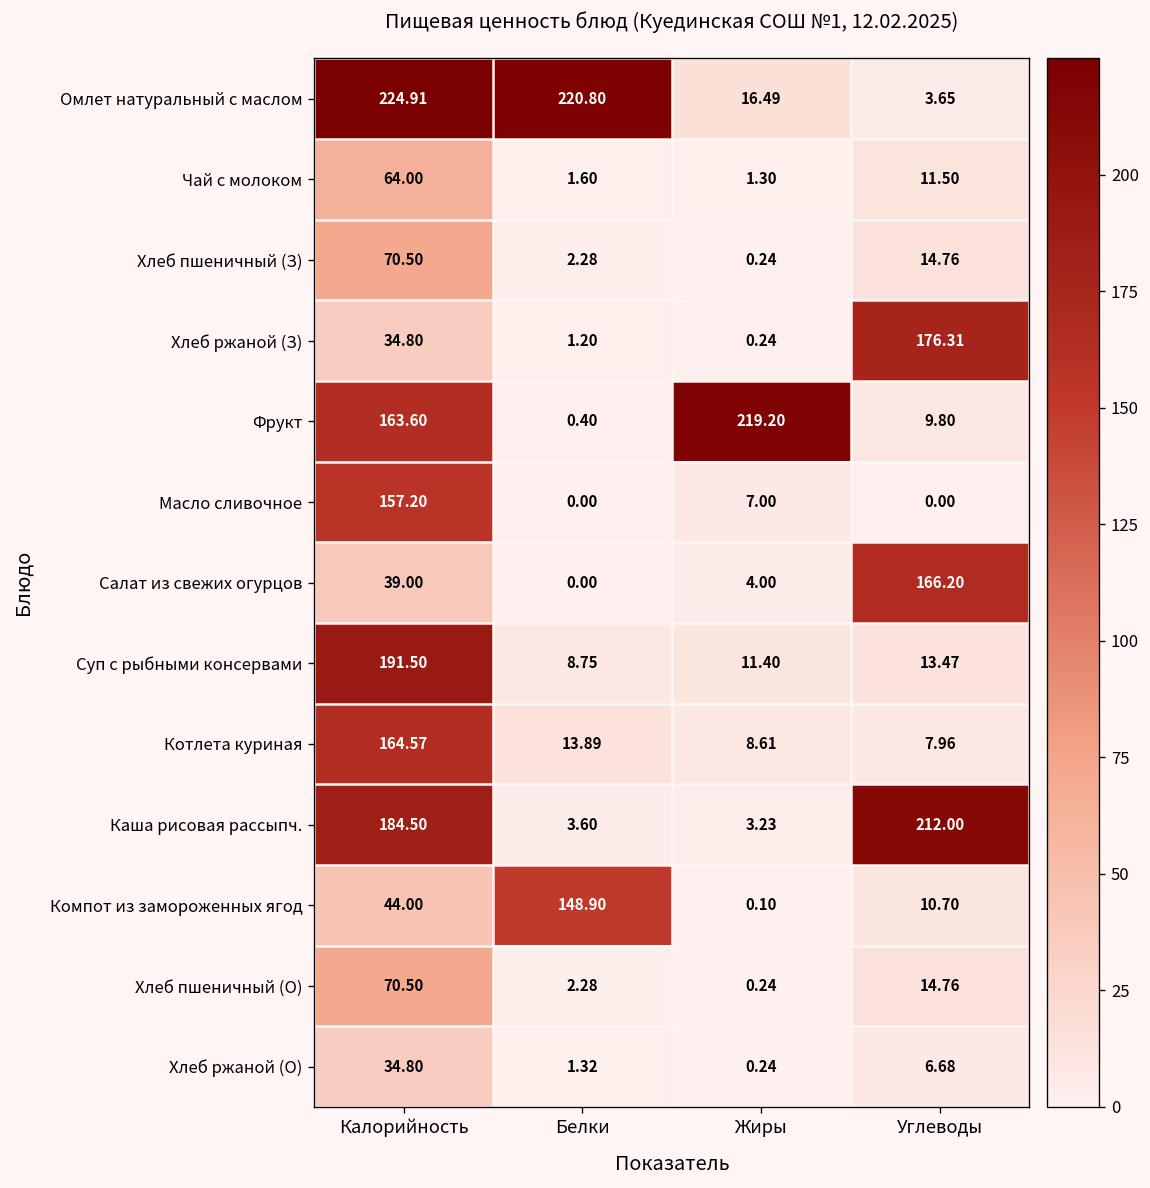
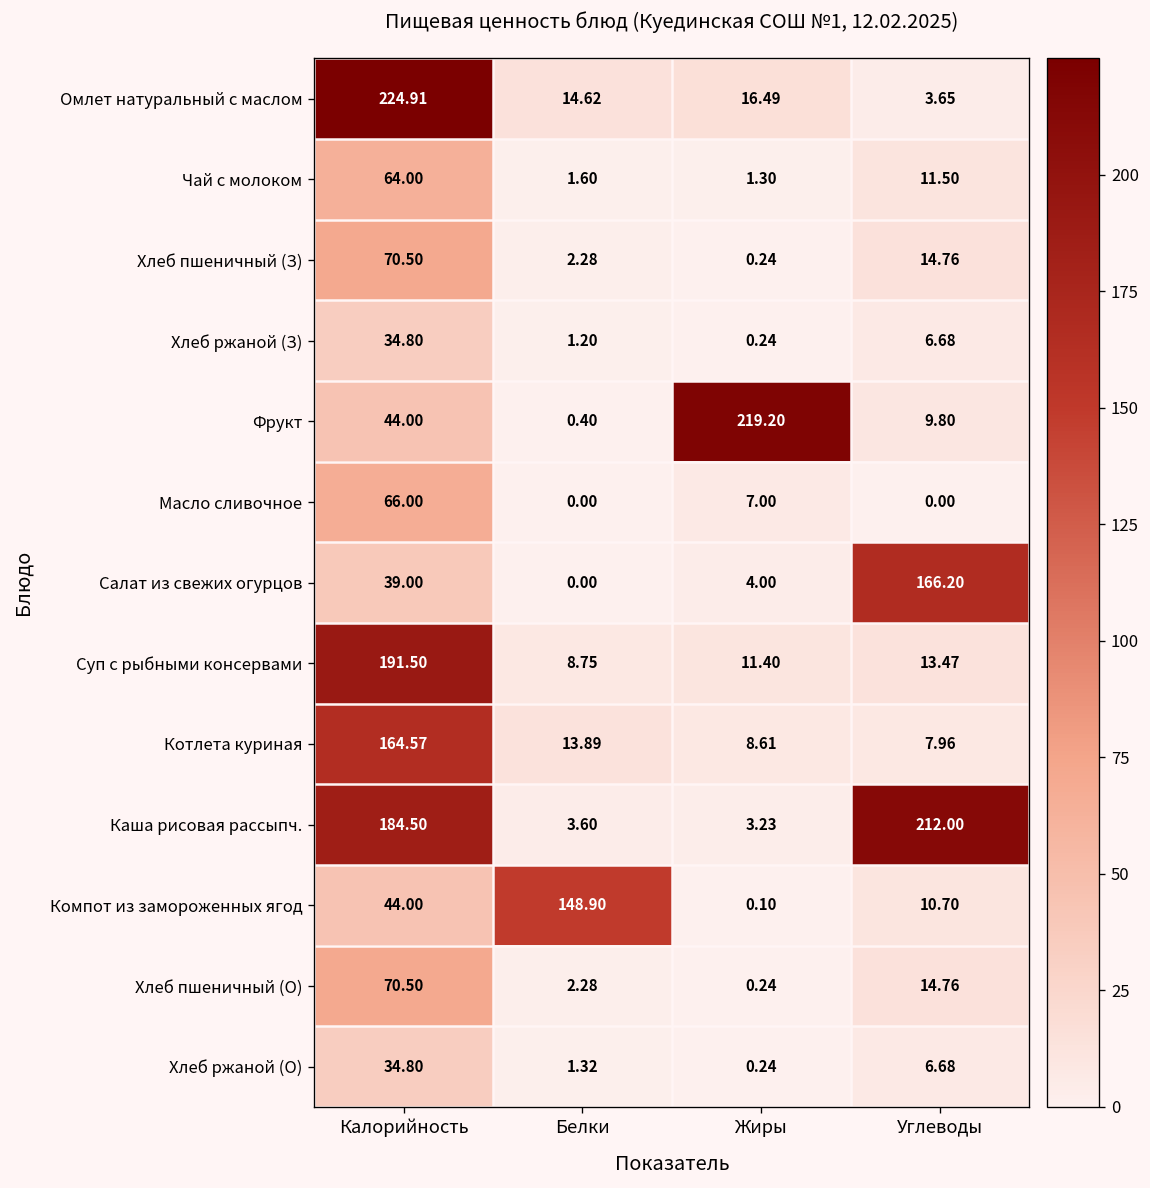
  {
    "Омлет натуральный с маслом": {
      "Калорийность": 224.91,
-     "Белки": 220.80,
+     "Белки": 14.62,
      "Жиры": 16.49,
      "Углеводы": 3.65
    },
    "Чай с молоком": {
      "Калорийность": 64.00,
      "Белки": 1.60,
      "Жиры": 1.30,
      "Углеводы": 11.50
    },
    "Хлеб пшеничный (З)": {
      "Калорийность": 70.50,
      "Белки": 2.28,
      "Жиры": 0.24,
      "Углеводы": 14.76
    },
    "Хлеб ржаной (З)": {
      "Калорийность": 34.80,
      "Белки": 1.20,
      "Жиры": 0.24,
-     "Углеводы": 176.31
+     "Углеводы": 6.68
    },
    "Фрукт": {
-     "Калорийность": 163.60,
+     "Калорийность": 44.00,
      "Белки": 0.40,
      "Жиры": 219.20,
      "Углеводы": 9.80
    },
    "Масло сливочное": {
-     "Калорийность": 157.20,
+     "Калорийность": 66.00,
      "Белки": 0.00,
      "Жиры": 7.00,
      "Углеводы": 0.00
    },
    "Салат из свежих огурцов": {
      "Калорийность": 39.00,
      "Белки": 0.00,
      "Жиры": 4.00,
      "Углеводы": 166.20
    },
    "Суп с рыбными консервами": {
      "Калорийность": 191.50,
      "Белки": 8.75,
      "Жиры": 11.40,
      "Углеводы": 13.47
    },
    "Котлета куриная": {
      "Калорийность": 164.57,
      "Белки": 13.89,
      "Жиры": 8.61,
      "Углеводы": 7.96
    },
    "Каша рисовая рассыпч.": {
      "Калорийность": 184.50,
      "Белки": 3.60,
      "Жиры": 3.23,
      "Углеводы": 212.00
    },
    "Компот из замороженных ягод": {
      "Калорийность": 44.00,
      "Белки": 148.90,
      "Жиры": 0.10,
      "Углеводы": 10.70
    },
    "Хлеб пшеничный (О)": {
      "Калорийность": 70.50,
      "Белки": 2.28,
      "Жиры": 0.24,
      "Углеводы": 14.76
    },
    "Хлеб ржаной (О)": {
      "Калорийность": 34.80,
      "Белки": 1.32,
      "Жиры": 0.24,
      "Углеводы": 6.68
    }
  }
